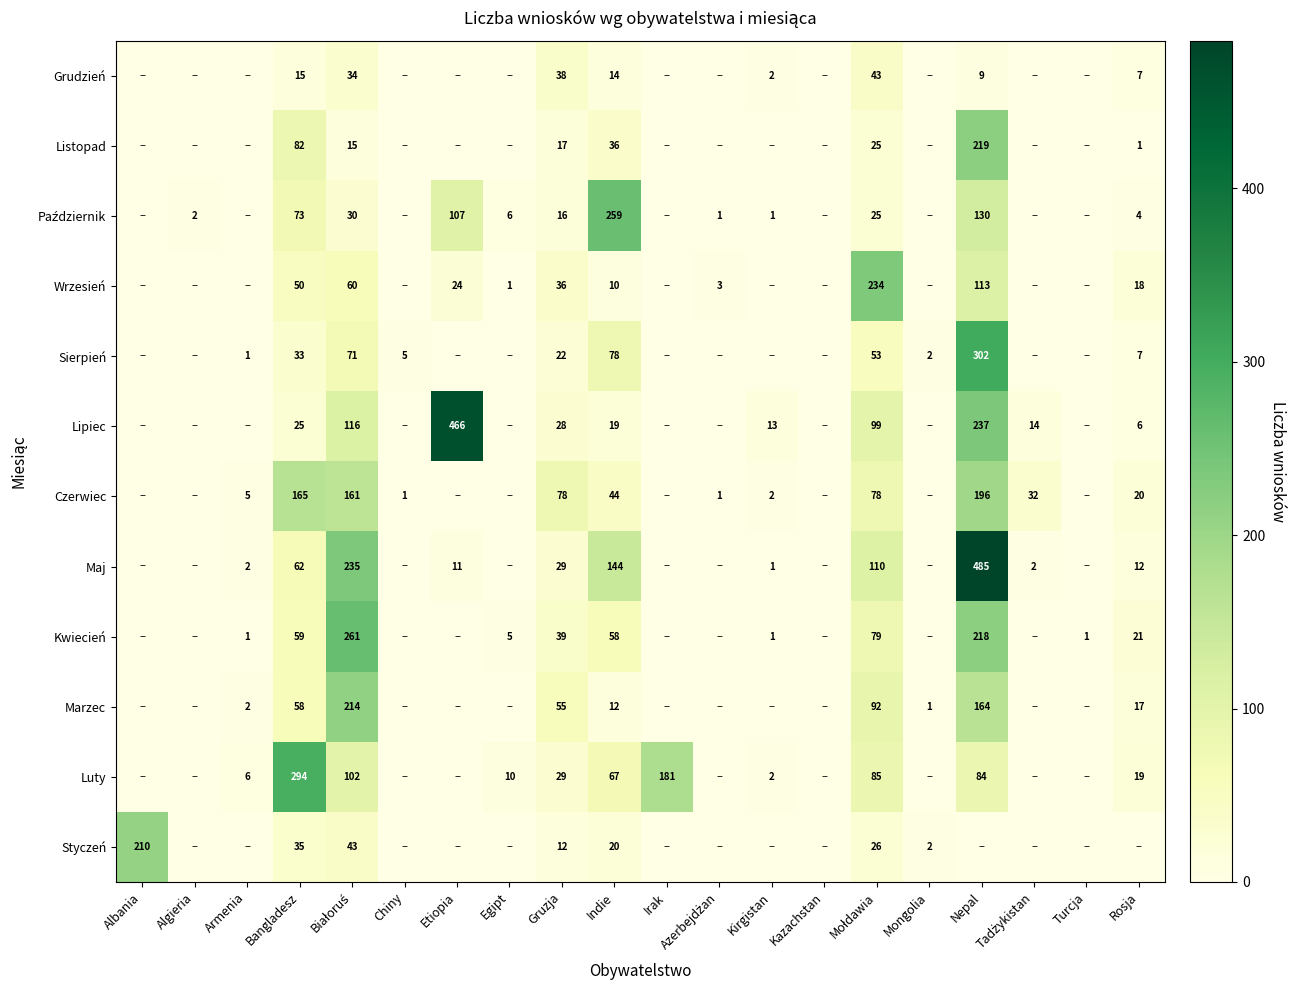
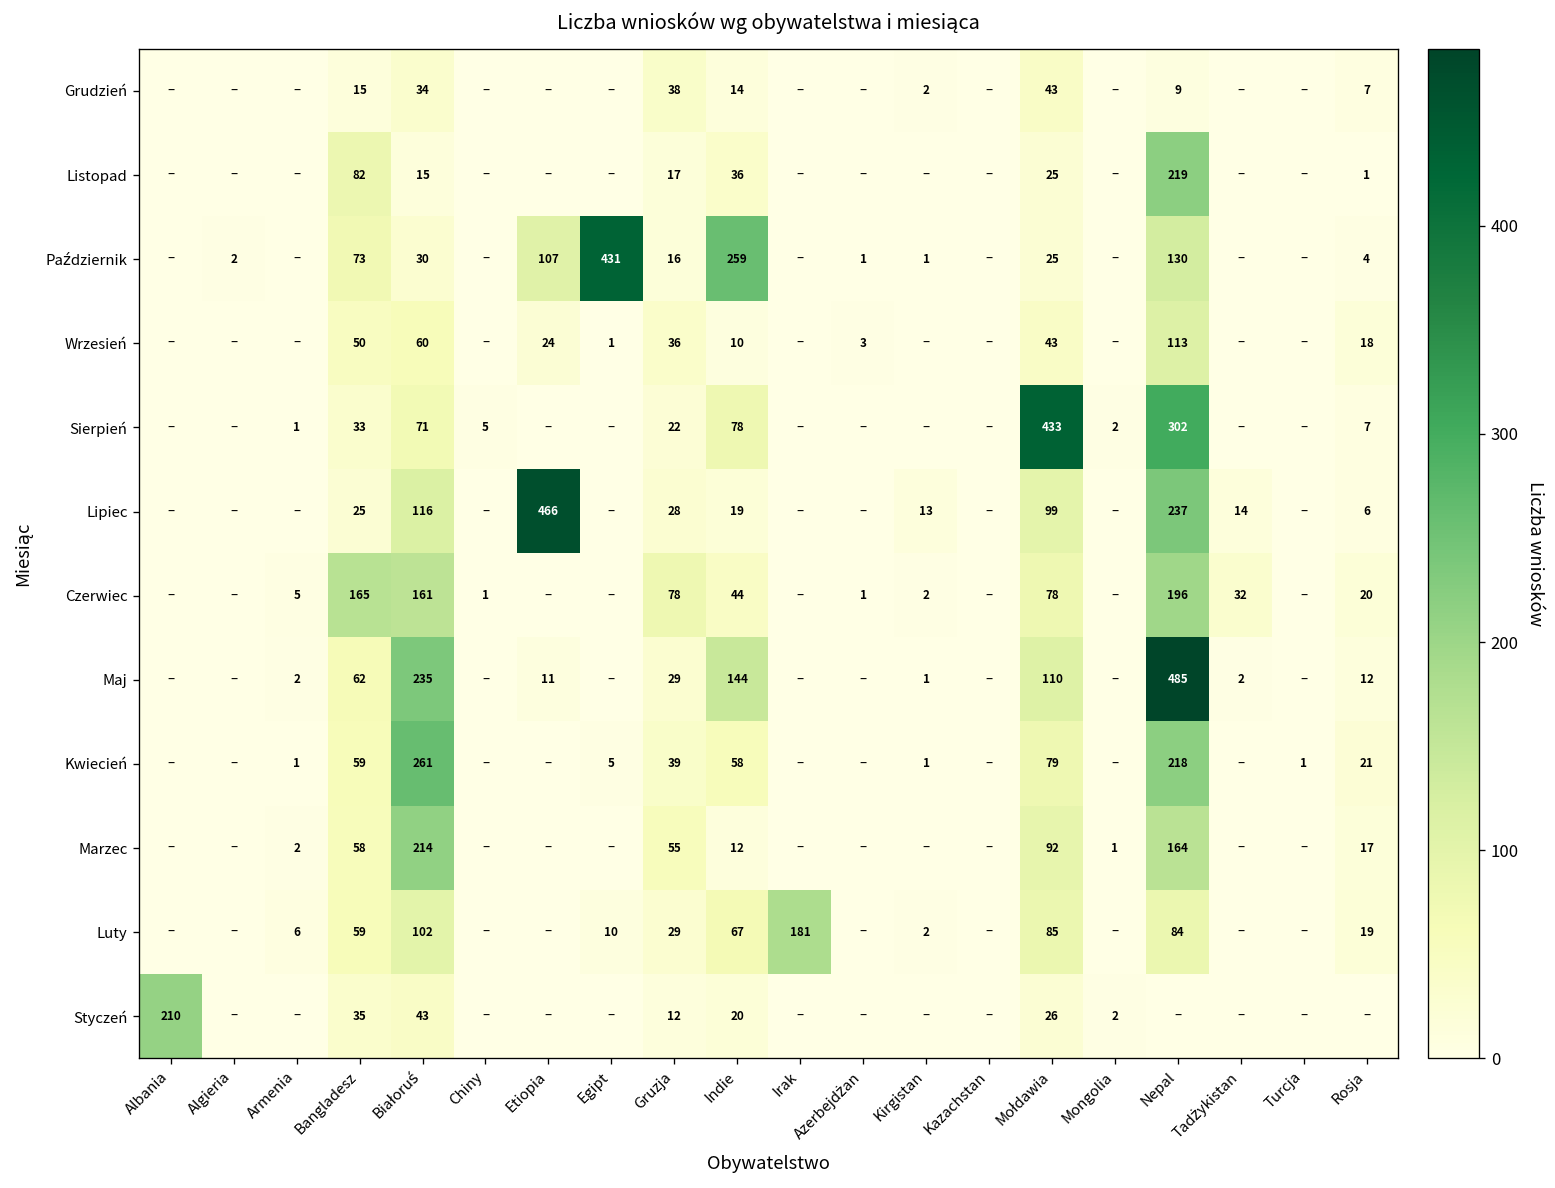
  {
    "Grudzień": {
      "Bangladesz": 15,
      "Białoruś": 34,
      "Gruzja": 38,
      "Indie": 14,
      "Kirgistan": 2,
      "Mołdawia": 43,
      "Nepal": 9,
      "Rosja": 7
    },
    "Listopad": {
      "Bangladesz": 82,
      "Białoruś": 15,
      "Gruzja": 17,
      "Indie": 36,
      "Mołdawia": 25,
      "Nepal": 219,
      "Rosja": 1
    },
    "Październik": {
      "Algieria": 2,
      "Bangladesz": 73,
      "Białoruś": 30,
      "Etiopia": 107,
-     "Egipt": 6,
+     "Egipt": 431,
      "Gruzja": 16,
      "Indie": 259,
      "Azerbejdżan": 1,
      "Kirgistan": 1,
      "Mołdawia": 25,
      "Nepal": 130,
      "Rosja": 4
    },
    "Wrzesień": {
      "Bangladesz": 50,
      "Białoruś": 60,
      "Etiopia": 24,
      "Egipt": 1,
      "Gruzja": 36,
      "Indie": 10,
      "Azerbejdżan": 3,
-     "Mołdawia": 234,
+     "Mołdawia": 43,
      "Nepal": 113,
      "Rosja": 18
    },
    "Sierpień": {
      "Armenia": 1,
      "Bangladesz": 33,
      "Białoruś": 71,
      "Chiny": 5,
      "Gruzja": 22,
      "Indie": 78,
-     "Mołdawia": 53,
+     "Mołdawia": 433,
      "Mongolia": 2,
      "Nepal": 302,
      "Rosja": 7
    },
    "Lipiec": {
      "Bangladesz": 25,
      "Białoruś": 116,
      "Etiopia": 466,
      "Gruzja": 28,
      "Indie": 19,
      "Kirgistan": 13,
      "Mołdawia": 99,
      "Nepal": 237,
      "Tadżykistan": 14,
      "Rosja": 6
    },
    "Czerwiec": {
      "Armenia": 5,
      "Bangladesz": 165,
      "Białoruś": 161,
      "Chiny": 1,
      "Gruzja": 78,
      "Indie": 44,
      "Azerbejdżan": 1,
      "Kirgistan": 2,
      "Mołdawia": 78,
      "Nepal": 196,
      "Tadżykistan": 32,
      "Rosja": 20
    },
    "Maj": {
      "Armenia": 2,
      "Bangladesz": 62,
      "Białoruś": 235,
      "Etiopia": 11,
      "Gruzja": 29,
      "Indie": 144,
      "Kirgistan": 1,
      "Mołdawia": 110,
      "Nepal": 485,
      "Tadżykistan": 2,
      "Rosja": 12
    },
    "Kwiecień": {
      "Armenia": 1,
      "Bangladesz": 59,
      "Białoruś": 261,
      "Egipt": 5,
      "Gruzja": 39,
      "Indie": 58,
      "Kirgistan": 1,
      "Mołdawia": 79,
      "Nepal": 218,
      "Turcja": 1,
      "Rosja": 21
    },
    "Marzec": {
      "Armenia": 2,
      "Bangladesz": 58,
      "Białoruś": 214,
      "Gruzja": 55,
      "Indie": 12,
      "Mołdawia": 92,
      "Mongolia": 1,
      "Nepal": 164,
      "Rosja": 17
    },
    "Luty": {
      "Armenia": 6,
-     "Bangladesz": 294,
+     "Bangladesz": 59,
      "Białoruś": 102,
      "Egipt": 10,
      "Gruzja": 29,
      "Indie": 67,
      "Irak": 181,
      "Kirgistan": 2,
      "Mołdawia": 85,
      "Nepal": 84,
      "Rosja": 19
    },
    "Styczeń": {
      "Albania": 210,
      "Bangladesz": 35,
      "Białoruś": 43,
      "Gruzja": 12,
      "Indie": 20,
      "Mołdawia": 26,
      "Mongolia": 2
    }
  }
